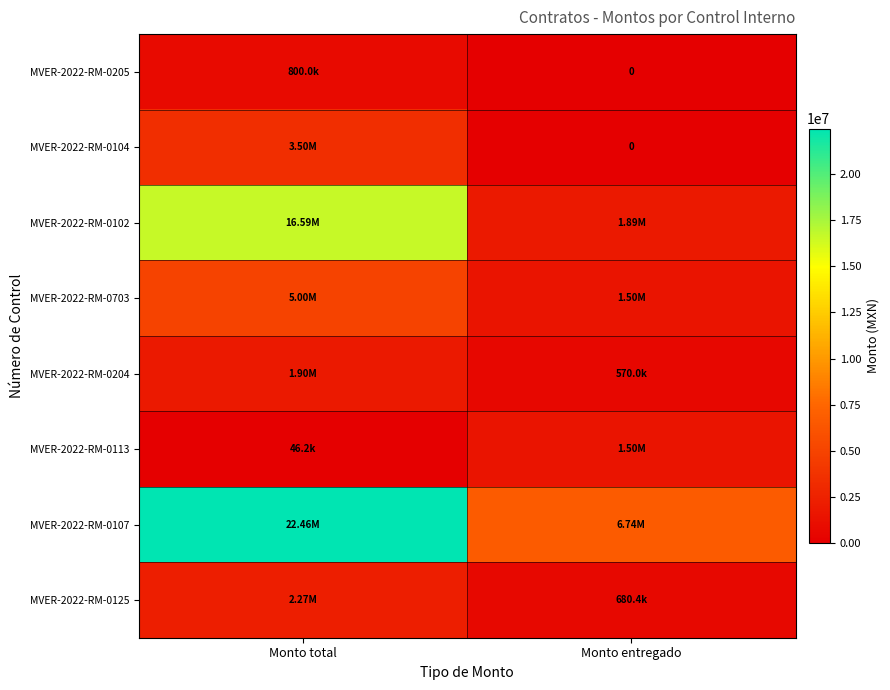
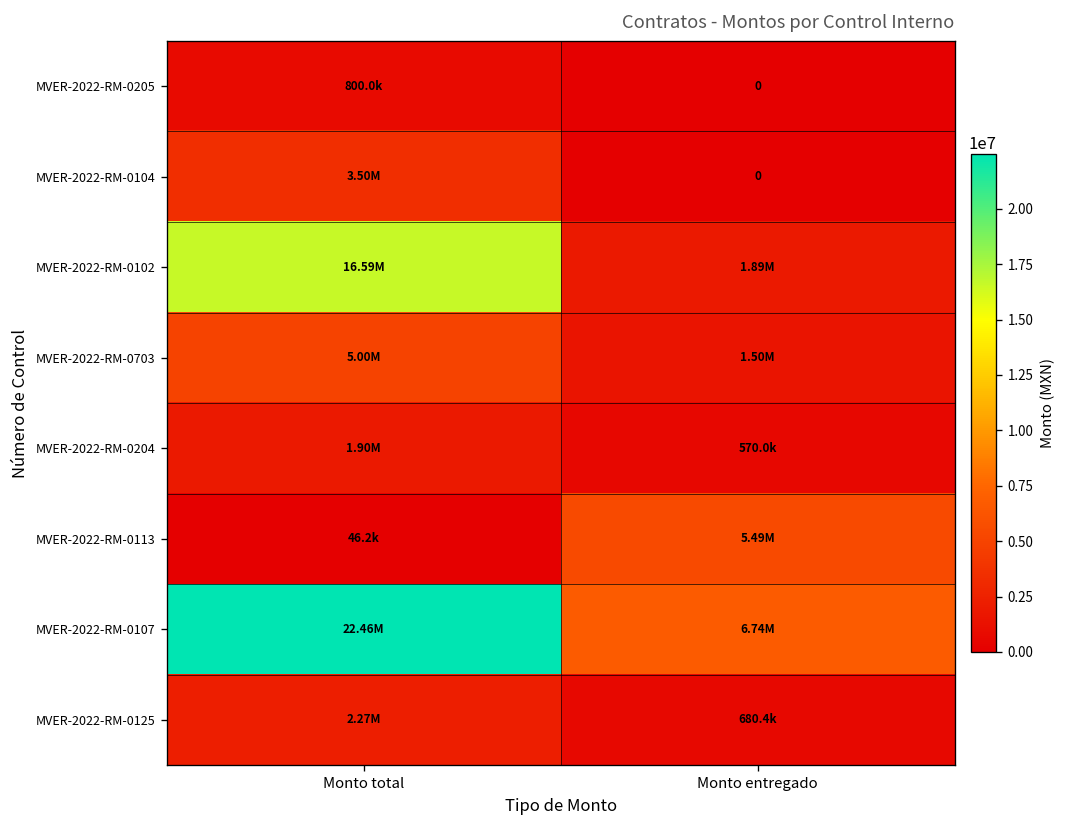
  {
    "MVER-2022-RM-0205": {
      "Monto total": "800.0k",
      "Monto entregado": "0"
    },
    "MVER-2022-RM-0104": {
      "Monto total": "3.50M",
      "Monto entregado": "0"
    },
    "MVER-2022-RM-0102": {
      "Monto total": "16.59M",
      "Monto entregado": "1.89M"
    },
    "MVER-2022-RM-0703": {
      "Monto total": "5.00M",
      "Monto entregado": "1.50M"
    },
    "MVER-2022-RM-0204": {
      "Monto total": "1.90M",
      "Monto entregado": "570.0k"
    },
    "MVER-2022-RM-0113": {
      "Monto total": "46.2k",
-     "Monto entregado": "1.50M"
+     "Monto entregado": "5.49M"
    },
    "MVER-2022-RM-0107": {
      "Monto total": "22.46M",
      "Monto entregado": "6.74M"
    },
    "MVER-2022-RM-0125": {
      "Monto total": "2.27M",
      "Monto entregado": "680.4k"
    }
  }
